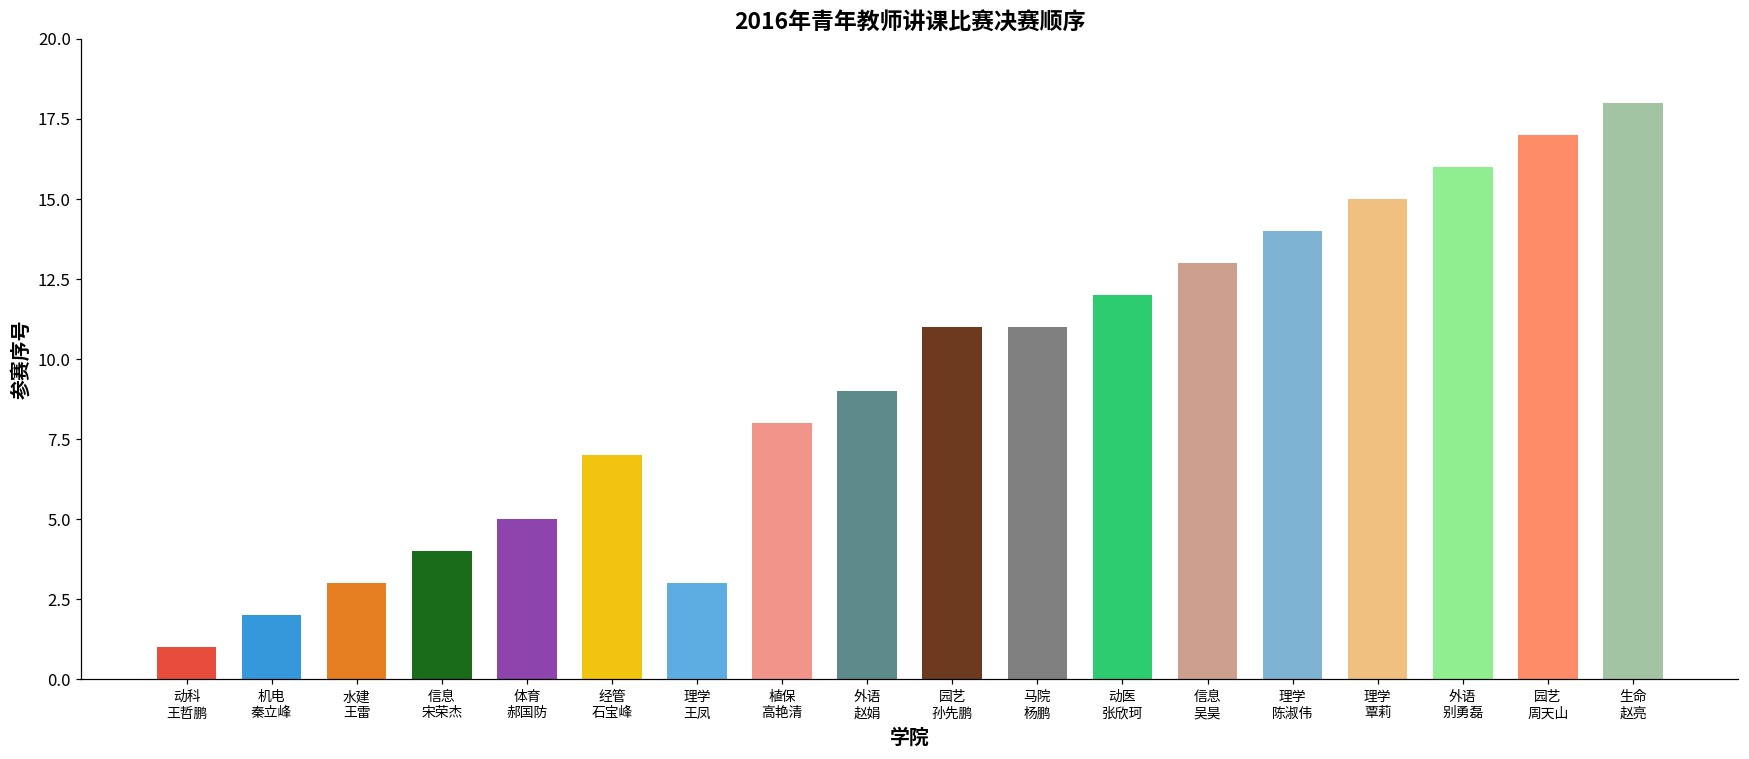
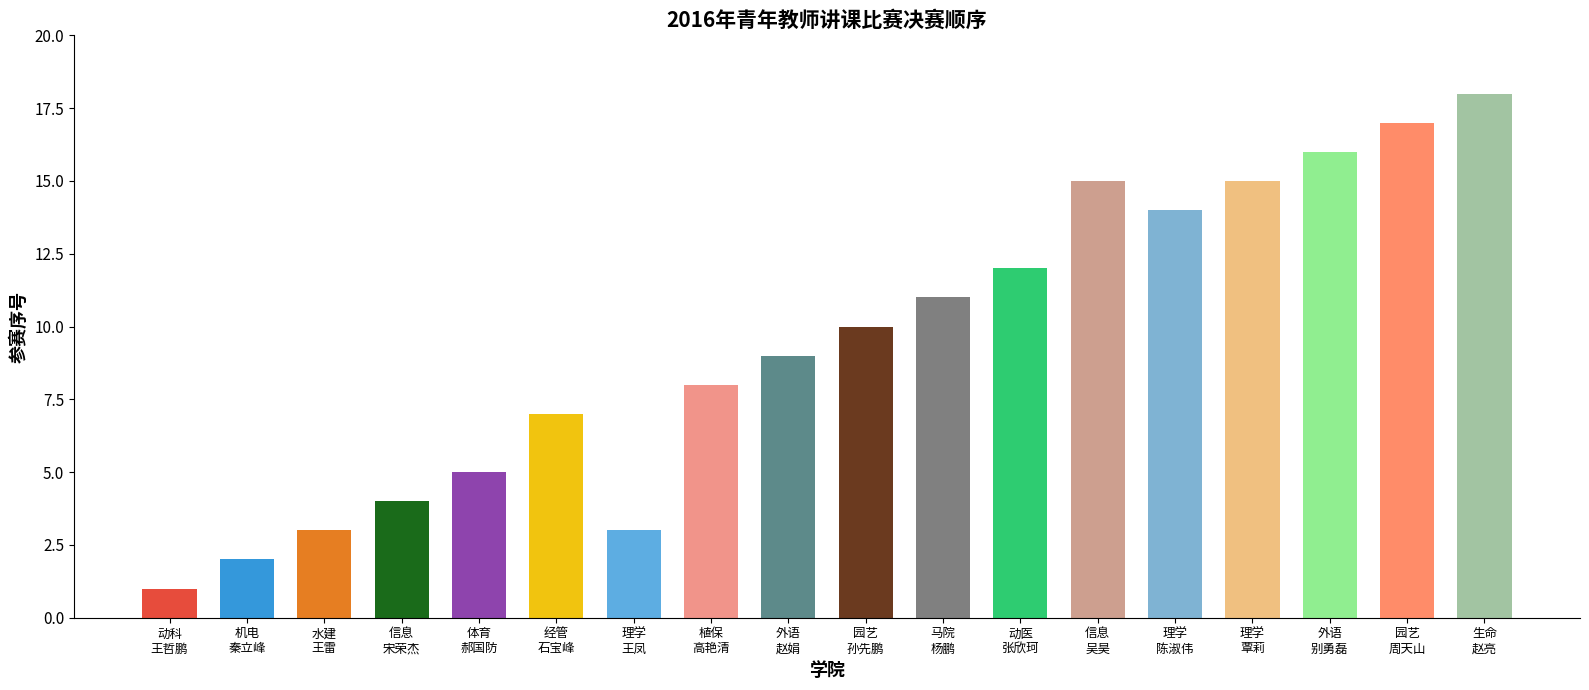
  {
    "动科 王哲鹏": 1,
    "机电 秦立峰": 2,
    "水建 王雷": 3,
    "信息 宋荣杰": 4,
    "体育 郝国防": 5,
    "经管 石宝峰": 7,
    "理学 王凤": 3,
    "植保 高艳清": 8,
    "外语 赵娟": 9,
-   "园艺 孙先鹏": 11,
+   "园艺 孙先鹏": 10,
    "马院 杨鹏": 11,
    "动医 张欣珂": 12,
-   "信息 吴昊": 13,
+   "信息 吴昊": 15,
    "理学 陈淑伟": 14,
    "理学 覃莉": 15,
    "外语 别勇磊": 16,
    "园艺 周天山": 17,
    "生命 赵亮": 18
  }
